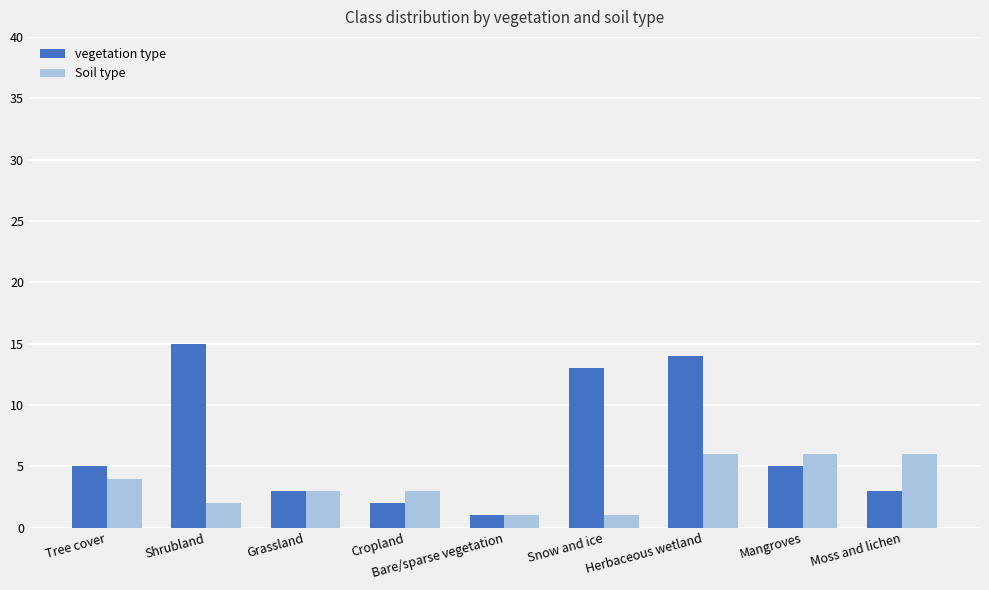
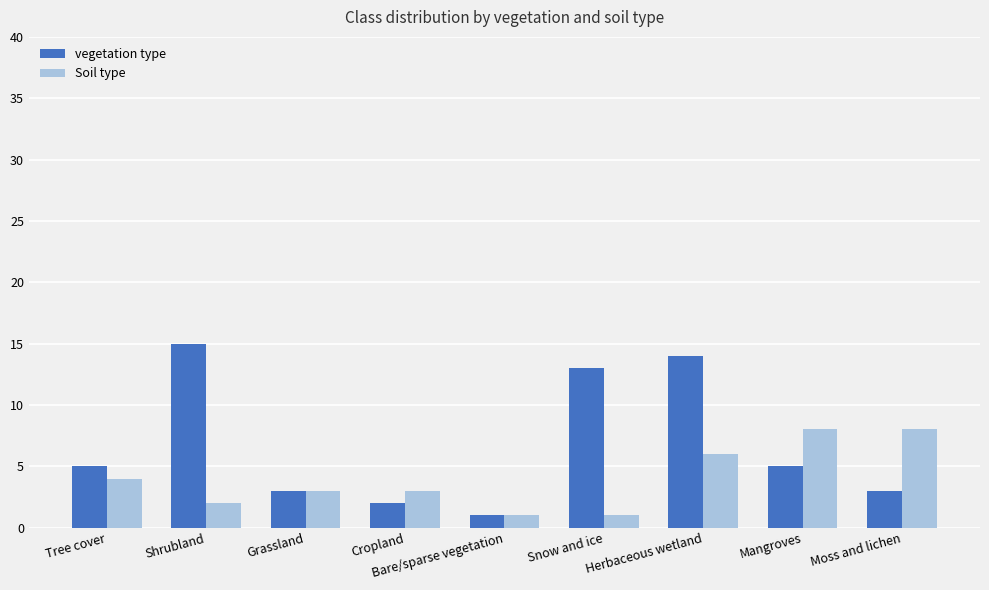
  {
    "vegetation type": {
      "Tree cover": 5,
      "Shrubland": 15,
      "Grassland": 3,
      "Cropland": 2,
      "Bare/sparse vegetation": 1,
      "Snow and ice": 13,
      "Herbaceous wetland": 14,
      "Mangroves": 5,
      "Moss and lichen": 3
    },
    "Soil type": {
      "Tree cover": 4,
      "Shrubland": 2,
      "Grassland": 3,
      "Cropland": 3,
      "Bare/sparse vegetation": 1,
      "Snow and ice": 1,
      "Herbaceous wetland": 6,
-     "Mangroves": 6,
-     "Moss and lichen": 6
+     "Mangroves": 8,
+     "Moss and lichen": 8
    }
  }
